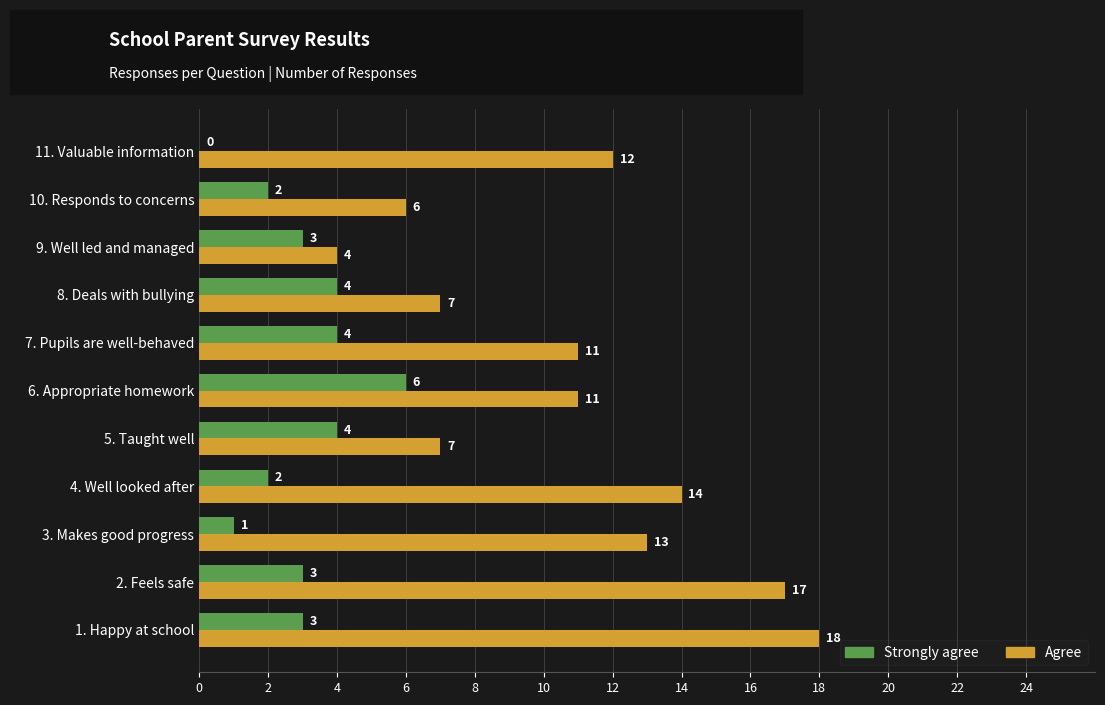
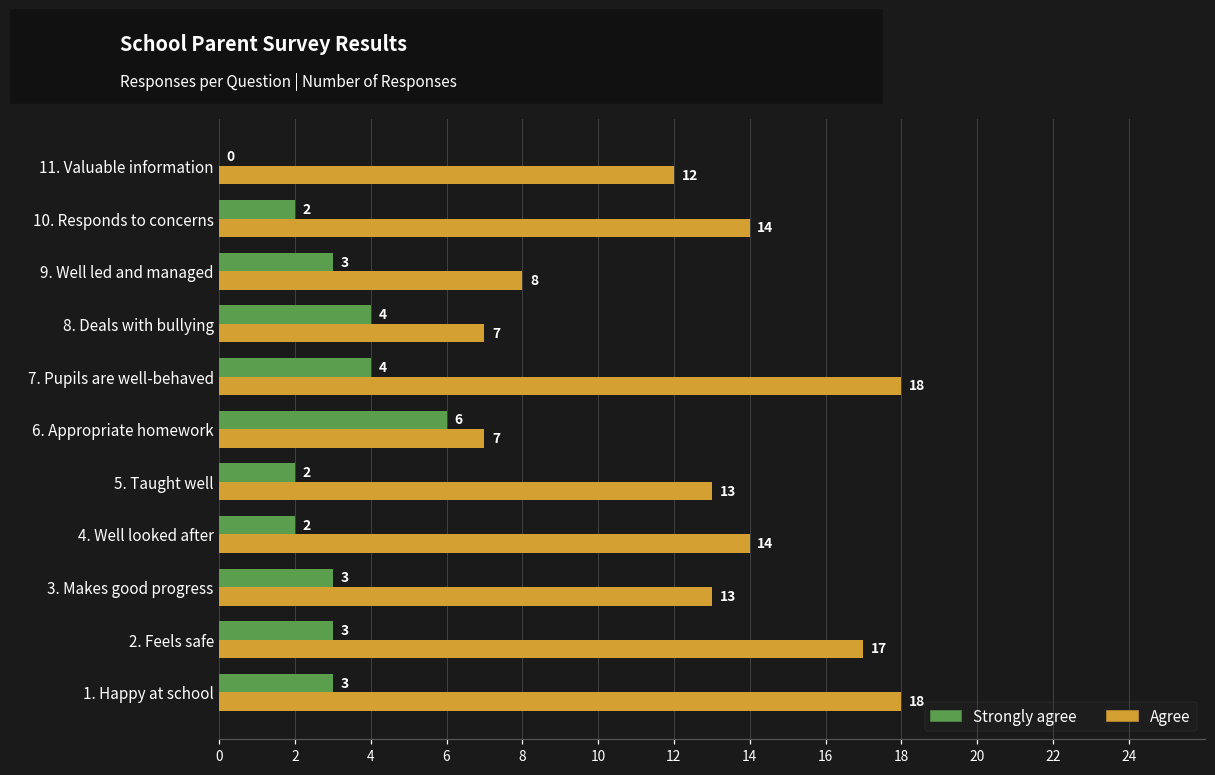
  {
    "Strongly agree": {
      "11. Valuable information": 0,
      "10. Responds to concerns": 2,
      "9. Well led and managed": 3,
      "8. Deals with bullying": 4,
      "7. Pupils are well-behaved": 4,
      "6. Appropriate homework": 6,
-     "5. Taught well": 4,
+     "5. Taught well": 2,
      "4. Well looked after": 2,
-     "3. Makes good progress": 1,
+     "3. Makes good progress": 3,
      "2. Feels safe": 3,
      "1. Happy at school": 3
    },
    "Agree": {
      "11. Valuable information": 12,
-     "10. Responds to concerns": 6,
-     "9. Well led and managed": 4,
+     "10. Responds to concerns": 14,
+     "9. Well led and managed": 8,
      "8. Deals with bullying": 7,
-     "7. Pupils are well-behaved": 11,
-     "6. Appropriate homework": 11,
-     "5. Taught well": 7,
+     "7. Pupils are well-behaved": 18,
+     "6. Appropriate homework": 7,
+     "5. Taught well": 13,
      "4. Well looked after": 14,
      "3. Makes good progress": 13,
      "2. Feels safe": 17
    }
  }
